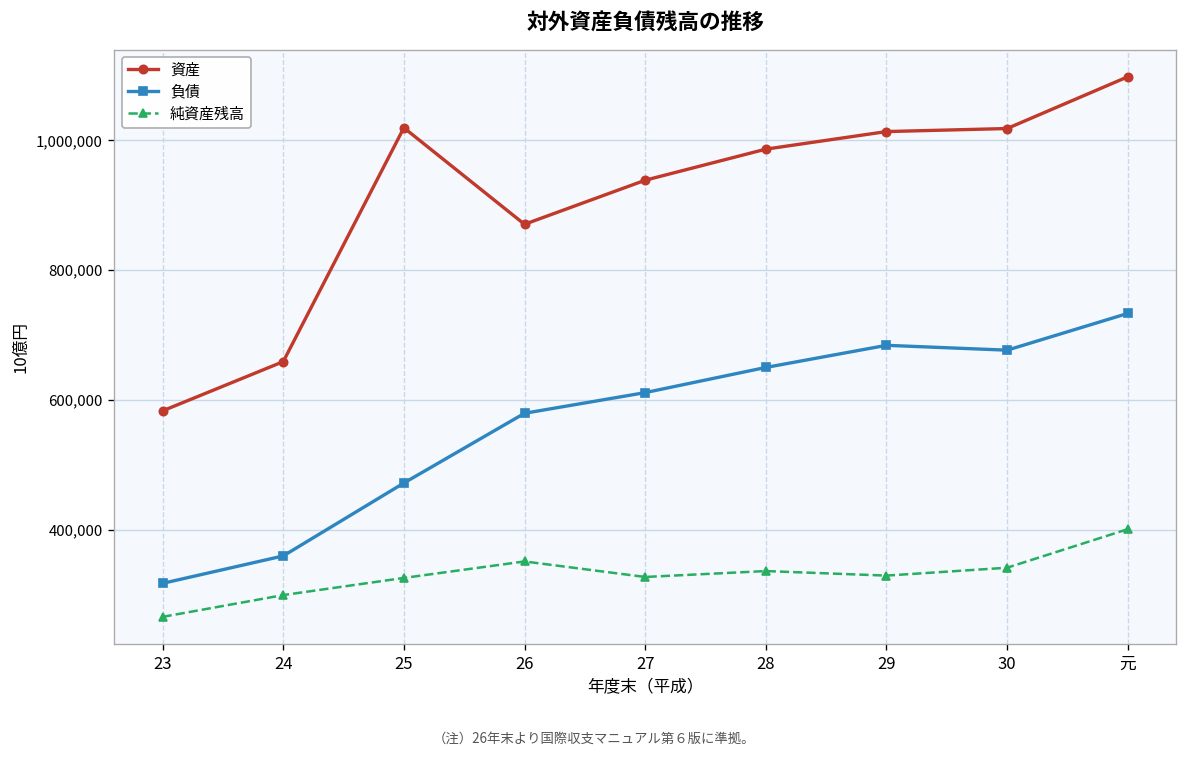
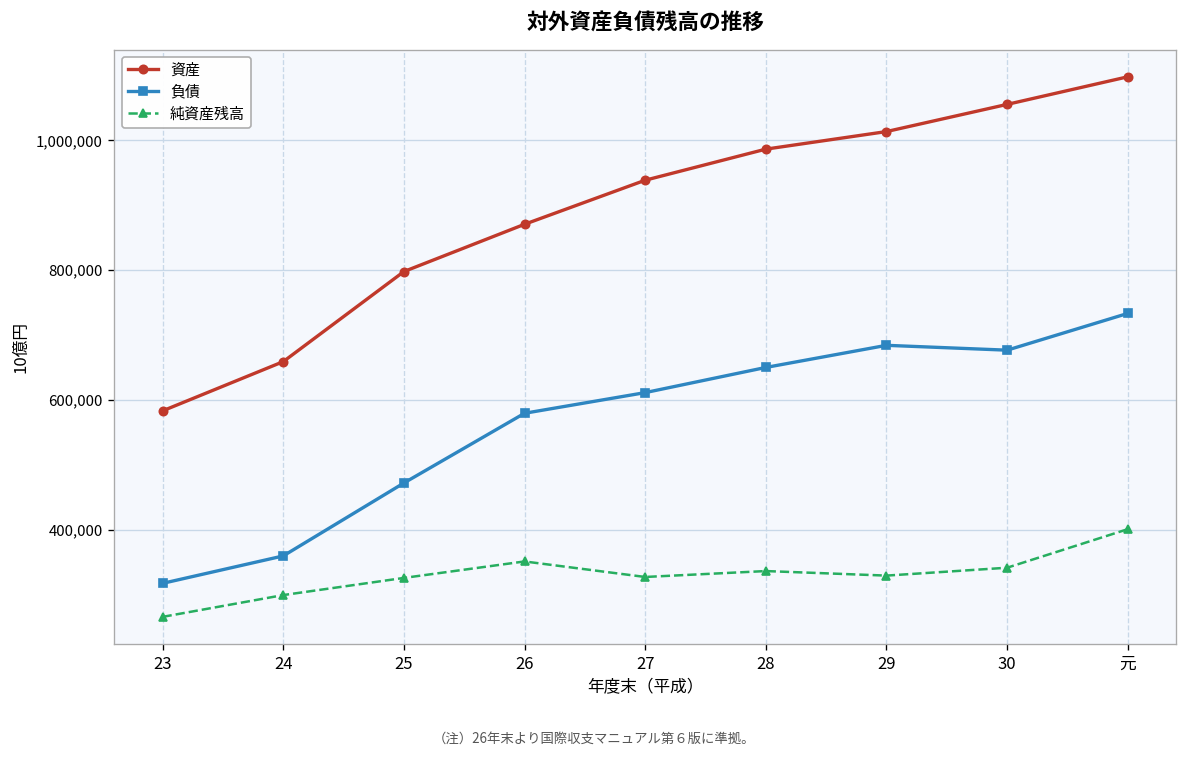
  {
    "資産": {
      "23": "580,000",
      "24": "660,000",
-     "25": "1,020,000",
+     "25": "800,000",
      "26": "870,000",
      "27": "940,000",
      "28": "990,000",
      "29": "1,010,000",
-     "30": "1,020,000",
+     "30": "1,060,000",
      "元": "1,100,000"
    },
    "負債": {
      "23": "320,000",
      "24": "360,000",
      "25": "470,000",
      "26": "580,000",
      "27": "610,000",
      "28": "650,000",
      "29": "680,000",
      "30": "680,000",
      "元": "730,000"
    },
    "純資産残高": {
      "23": "270,000",
      "24": "300,000",
      "25": "330,000",
      "26": "350,000",
      "27": "330,000",
      "28": "340,000",
      "29": "330,000",
      "30": "340,000",
      "元": "400,000"
    }
  }
